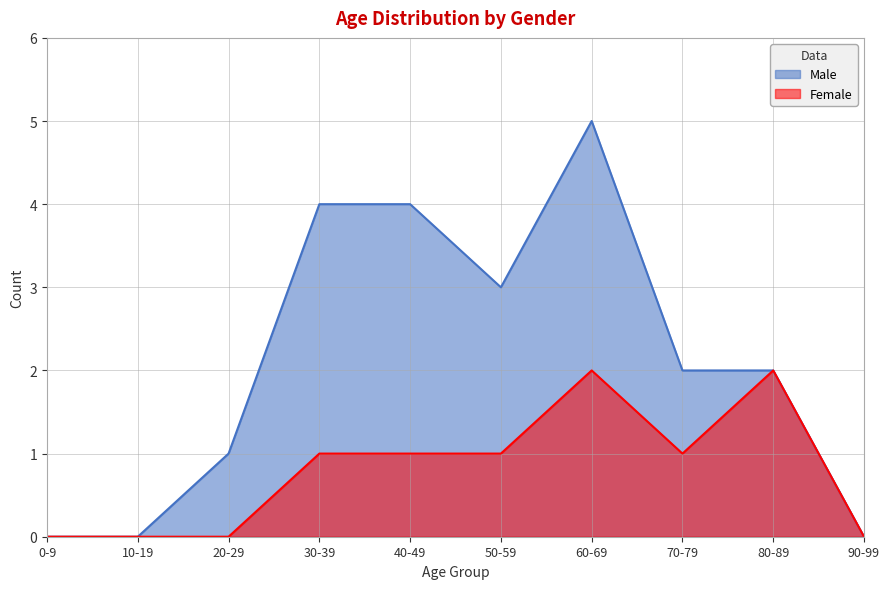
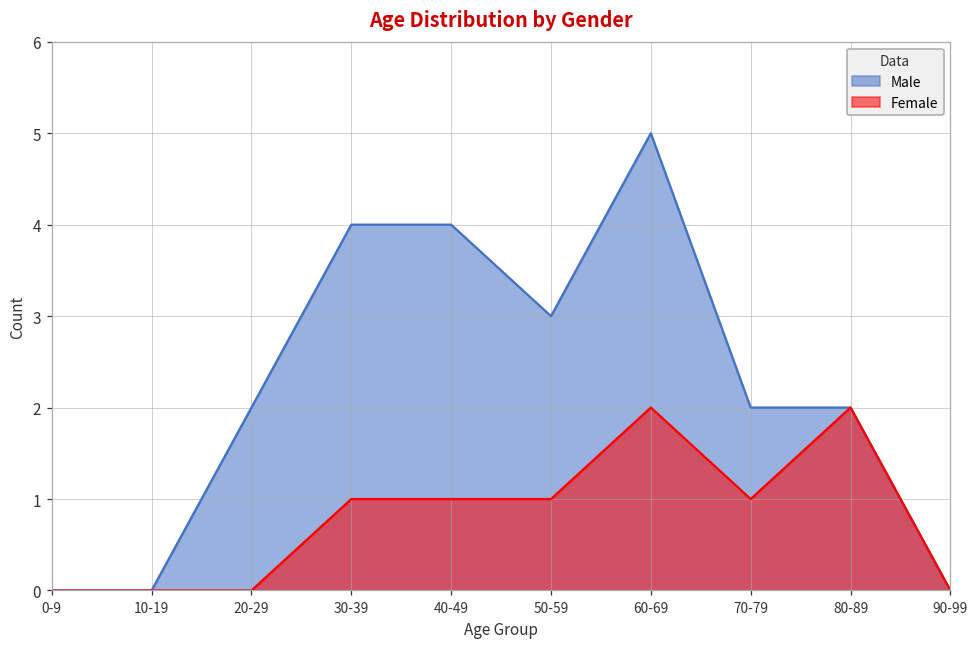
  {
    "Male": {
-     "20-29": 1,
+     "20-29": 2,
      "30-39": 4,
      "40-49": 4,
      "50-59": 3,
      "60-69": 5,
      "70-79": 2
    },
    "Female": {
      "20-29": 0,
      "30-39": 1,
      "40-49": 1,
      "50-59": 1,
      "60-69": 2,
      "70-79": 1
    }
  }
